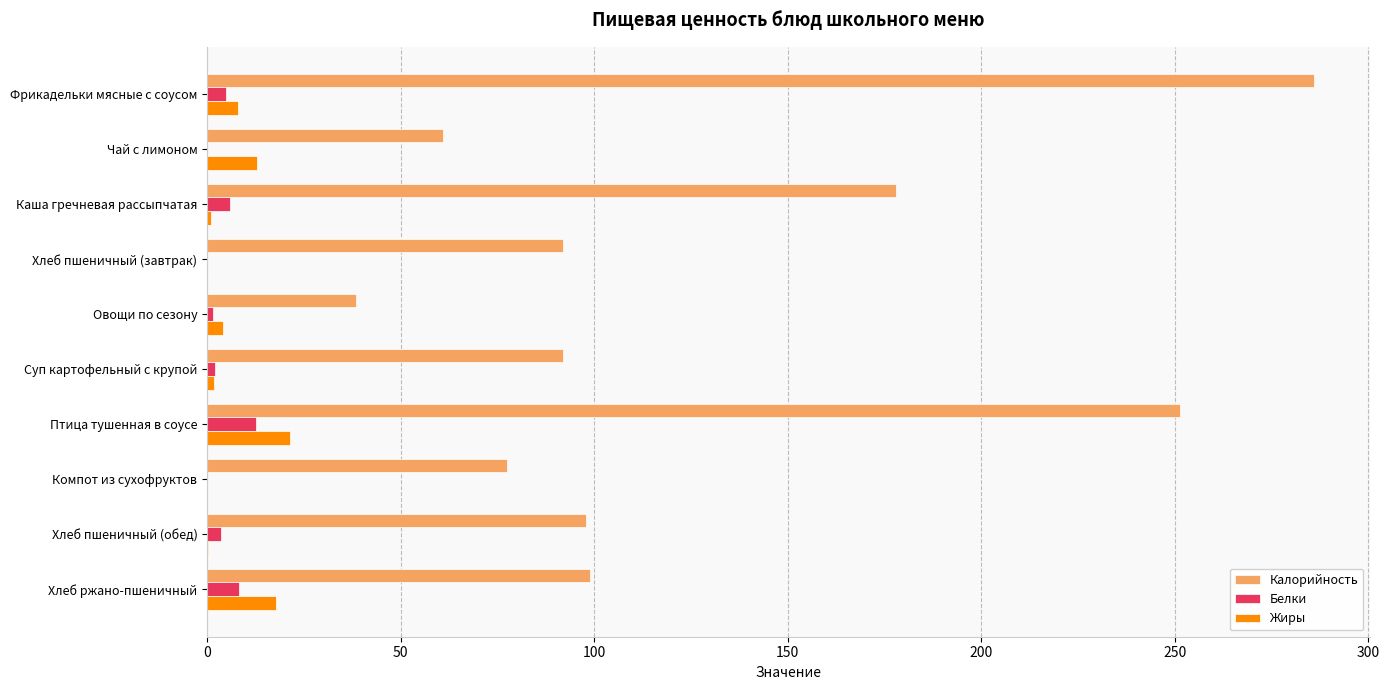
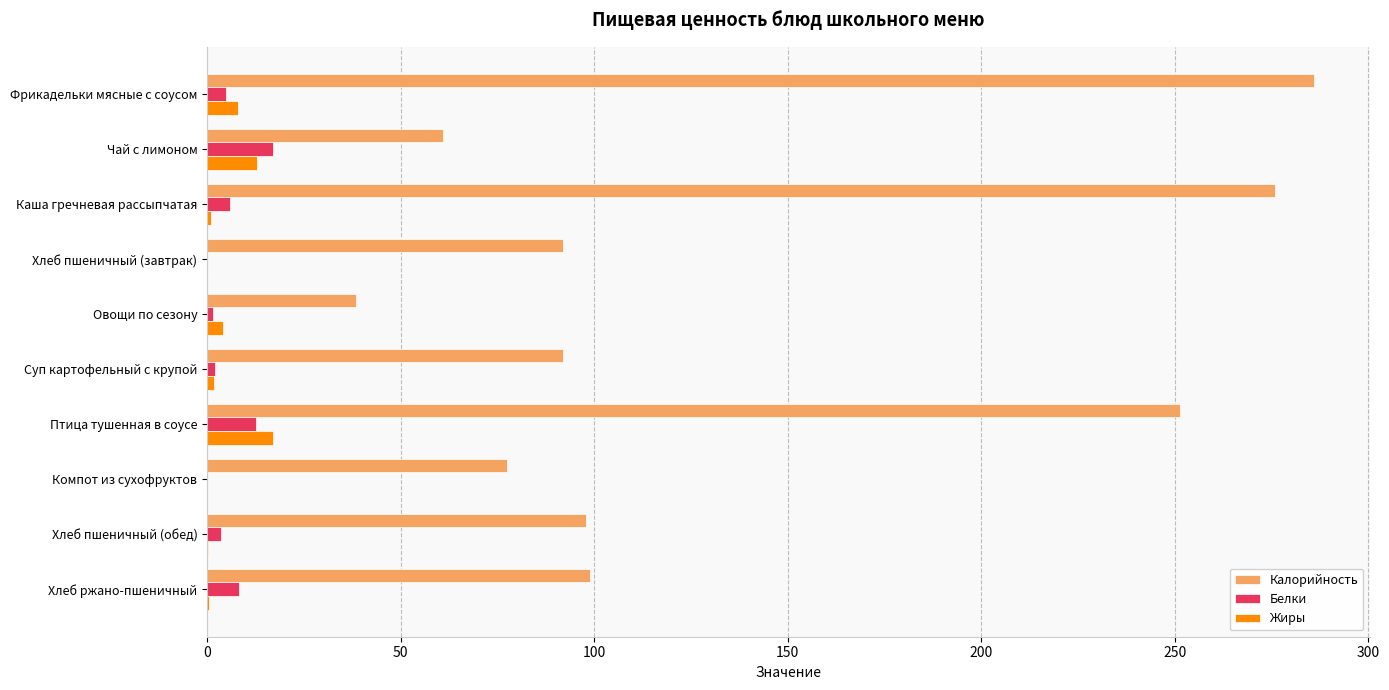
  {
    "Калорийность": {
      "Фрикадельки мясные с соусом": 286,
      "Чай с лимоном": 61,
-     "Каша гречневая рассыпчатая": 178,
+     "Каша гречневая рассыпчатая": 276,
      "Хлеб пшеничный (завтрак)": 92,
      "Овощи по сезону": 39,
      "Суп картофельный с крупой": 92,
      "Птица тушенная в соусе": 251,
      "Компот из сухофруктов": 77,
      "Хлеб пшеничный (обед)": 98,
      "Хлеб ржано-пшеничный": 99
    },
    "Белки": {
      "Фрикадельки мясные с соусом": 5,
-     "Чай с лимоном": 0,
+     "Чай с лимоном": 17,
      "Каша гречневая рассыпчатая": 6,
      "Хлеб пшеничный (завтрак)": 0,
      "Овощи по сезону": 2,
      "Суп картофельный с крупой": 2,
      "Птица тушенная в соусе": 13,
      "Компот из сухофруктов": 0,
      "Хлеб пшеничный (обед)": 4,
      "Хлеб ржано-пшеничный": 8
    },
    "Жиры": {
      "Фрикадельки мясные с соусом": 8,
      "Чай с лимоном": 13,
      "Каша гречневая рассыпчатая": 1,
      "Хлеб пшеничный (завтрак)": 0,
      "Овощи по сезону": 4,
      "Суп картофельный с крупой": 2,
-     "Птица тушенная в соусе": 21,
+     "Птица тушенная в соусе": 17,
      "Компот из сухофруктов": 0,
-     "Хлеб ржано-пшеничный": 18
+     "Хлеб ржано-пшеничный": 0
    }
  }
